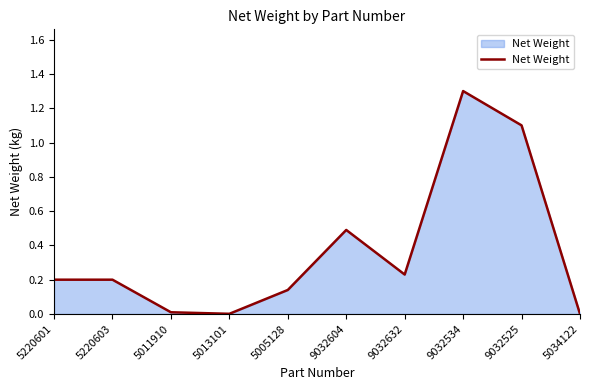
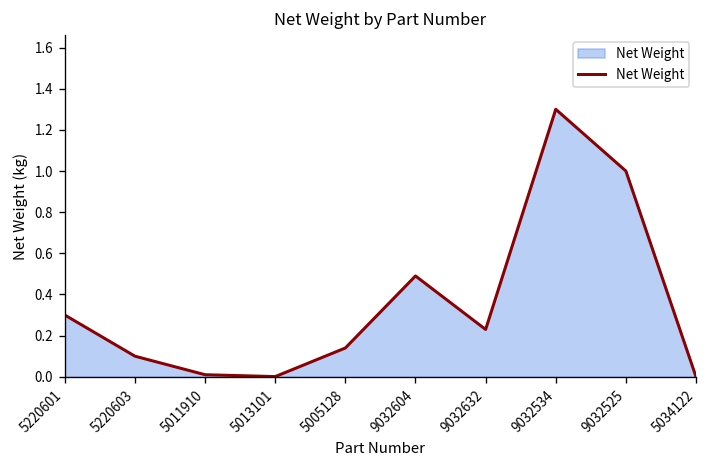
  {
-   "5220601": 0.2,
-   "5220603": 0.2,
+   "5220601": 0.3,
+   "5220603": 0.1,
    "5011910": 0.0,
    "5013101": 0.0,
    "5005128": 0.14,
    "9032604": 0.5,
    "9032632": 0.23,
    "9032534": 1.3,
-   "9032525": 1.1,
+   "9032525": 1.0,
    "5034122": 0.0
  }
